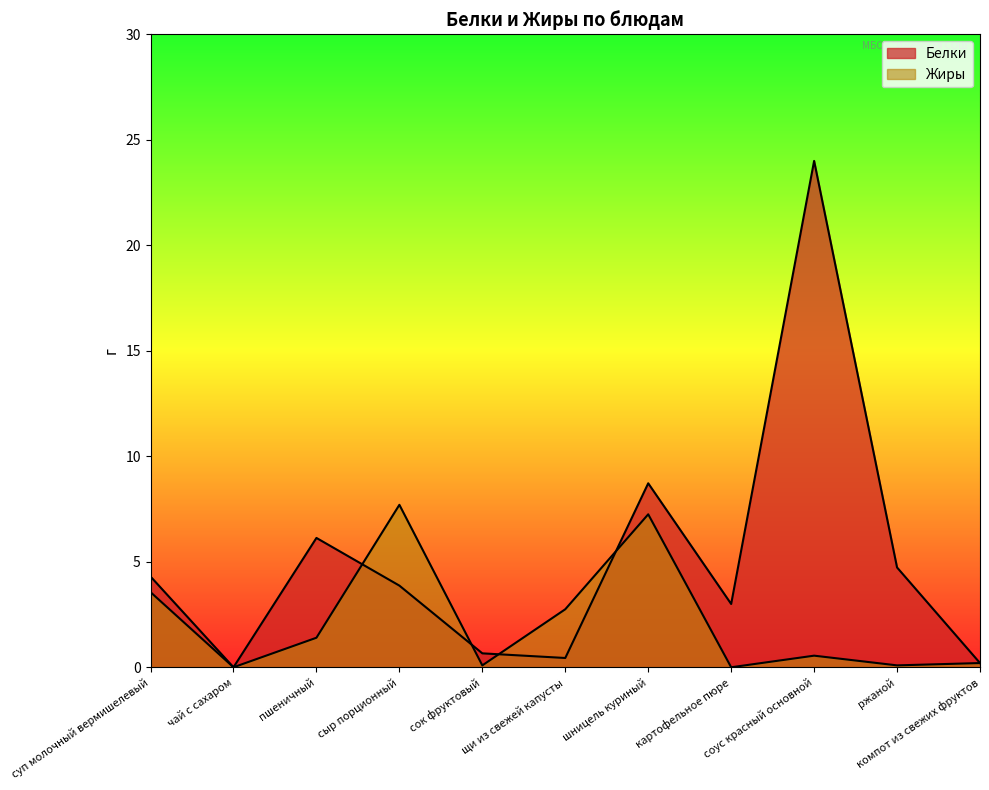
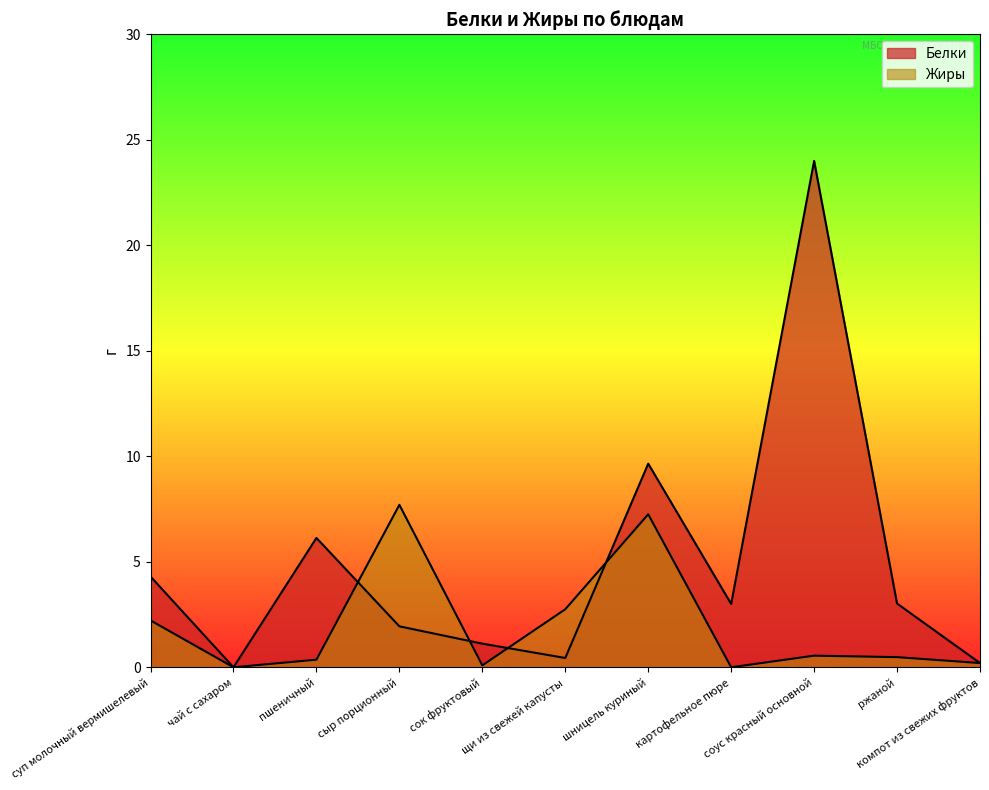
  {
    "Белки": {
      "суп молочный вермишелевый": 4.3,
      "пшеничный": 6.1,
-     "сыр порционный": 3.9,
-     "сок фруктовый": 0.7,
+     "сыр порционный": 1.9,
+     "сок фруктовый": 1.1,
      "щи из свежей капусты": 0.4,
-     "шницель куриный": 8.7,
+     "шницель куриный": 9.7,
      "картофельное пюре": 3.0,
      "соус красный основной": 24.0,
-     "ржаной": 4.7
+     "ржаной": 3.0
    },
    "Жиры": {
-     "суп молочный вермишелевый": 3.6,
-     "пшеничный": 1.4,
+     "суп молочный вермишелевый": 2.2,
+     "пшеничный": 0.4,
      "сыр порционный": 7.7,
      "сок фруктовый": 0.1,
      "щи из свежей капусты": 2.8,
      "шницель куриный": 7.3,
      "картофельное пюре": 0.0,
      "соус красный основной": 0.6,
-     "ржаной": 0.1
+     "ржаной": 0.5
    }
  }
